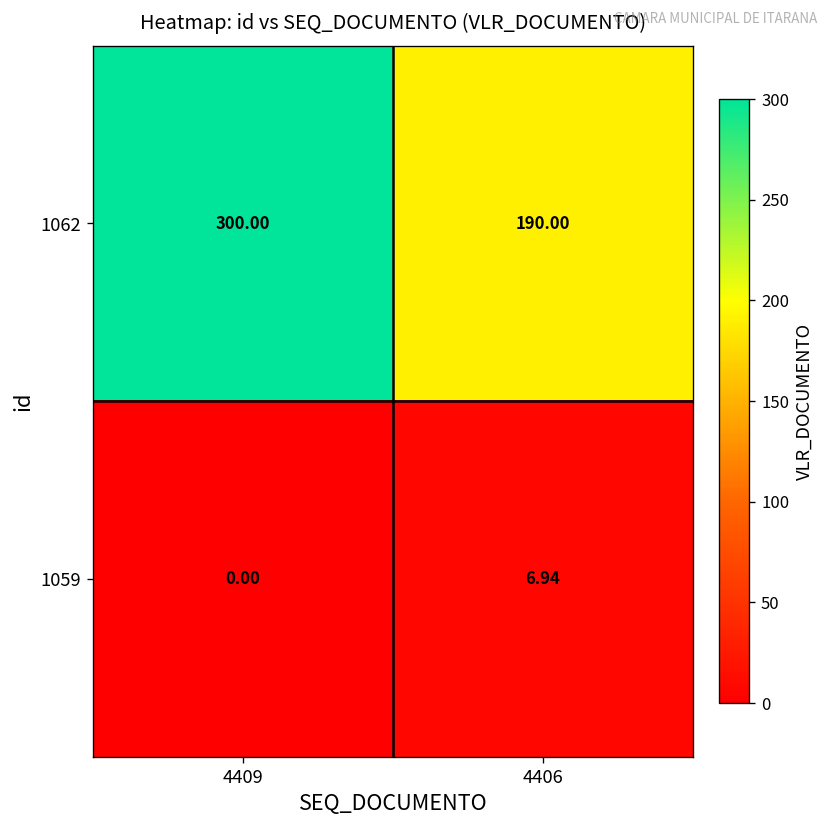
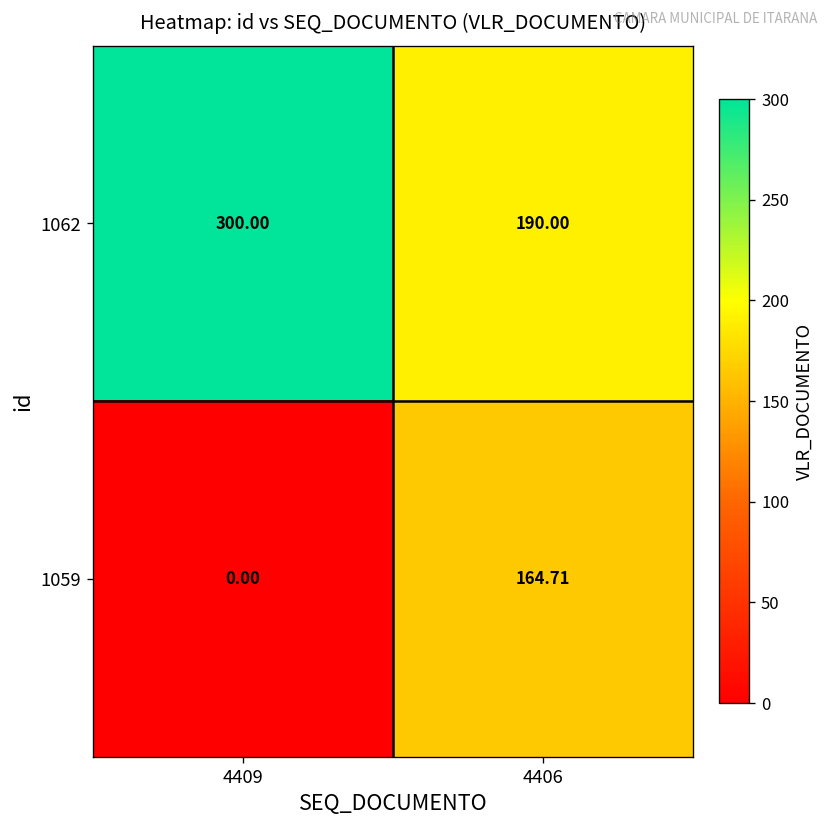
  {
    "1062": {
      "4409": 300.00,
      "4406": 190.00
    },
    "1059": {
      "4409": 0.00,
-     "4406": 6.94
+     "4406": 164.71
    }
  }
